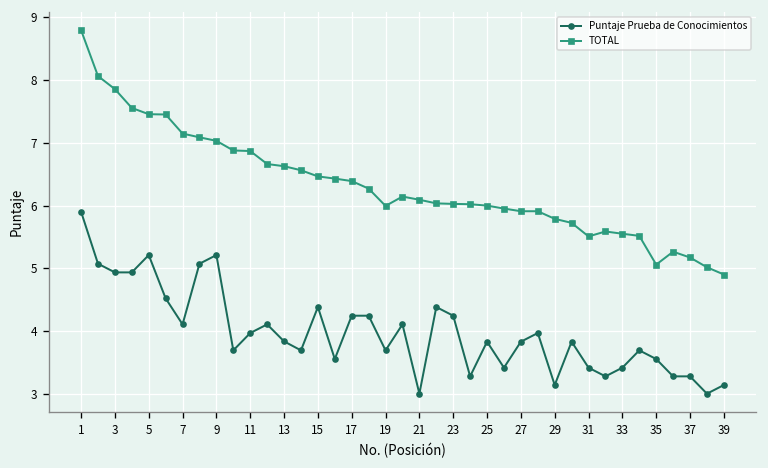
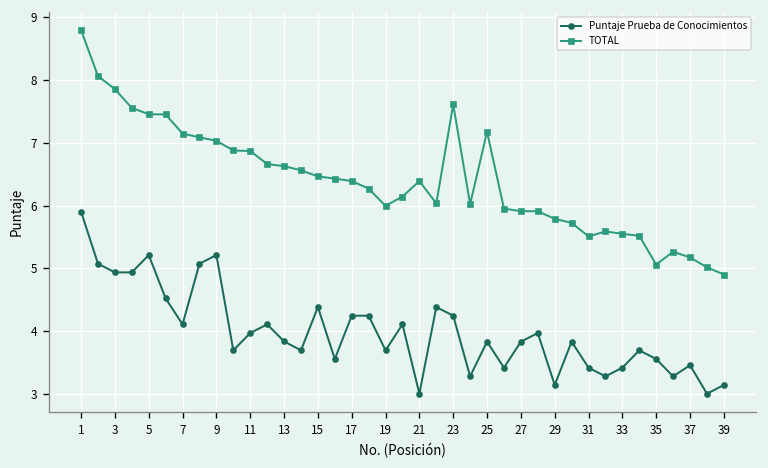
  {
    "Puntaje Prueba de Conocimientos": {
      "1": 5.9,
      "3": 4.9,
      "5": 5.2,
      "7": 4.1,
      "9": 5.2,
      "11": 4.0,
      "13": 3.8,
      "15": 4.4,
      "17": 4.2,
      "19": 3.7,
      "21": 3.0,
      "23": 4.2,
      "25": 3.8,
      "27": 3.8,
      "29": 3.1,
      "31": 3.4,
      "33": 3.4,
      "35": 3.6,
-     "37": 3.3,
+     "37": 3.5,
      "39": 3.1
    },
    "TOTAL": {
      "1": 8.8,
      "3": 7.9,
      "5": 7.5,
      "7": 7.1,
      "9": 7.0,
      "11": 6.9,
      "13": 6.6,
      "15": 6.5,
      "17": 6.4,
      "19": 6.0,
-     "21": 6.1,
-     "23": 6.0,
-     "25": 6.0,
+     "21": 6.4,
+     "23": 7.6,
+     "25": 7.2,
      "27": 5.9,
      "29": 5.8,
      "31": 5.5,
      "33": 5.6,
      "35": 5.1,
      "37": 5.2,
      "39": 4.9
    }
  }
